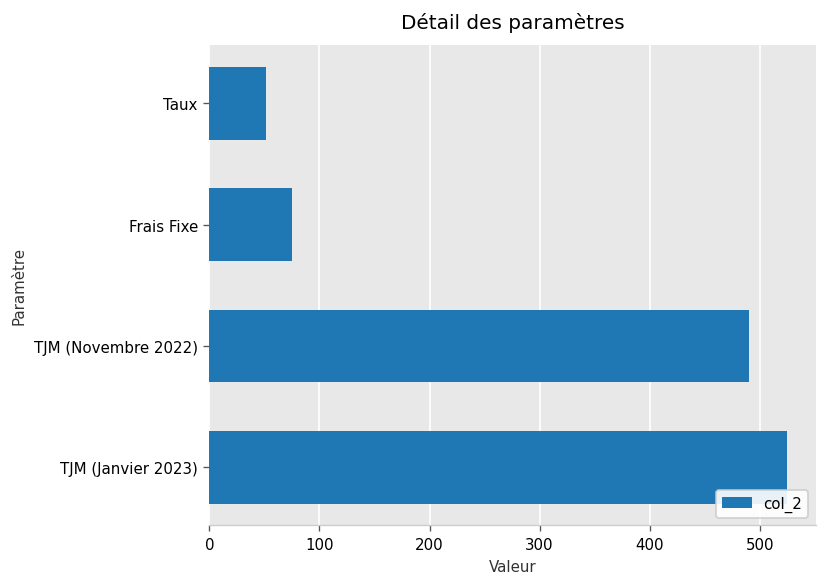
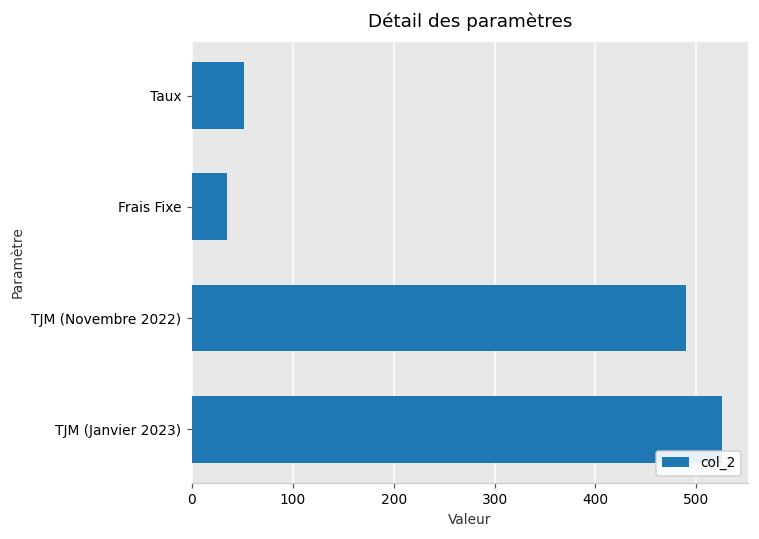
  {
    "Taux": 50,
-   "Frais Fixe": 80,
+   "Frais Fixe": 40,
    "TJM (Novembre 2022)": 490,
    "TJM (Janvier 2023)": 530
  }
